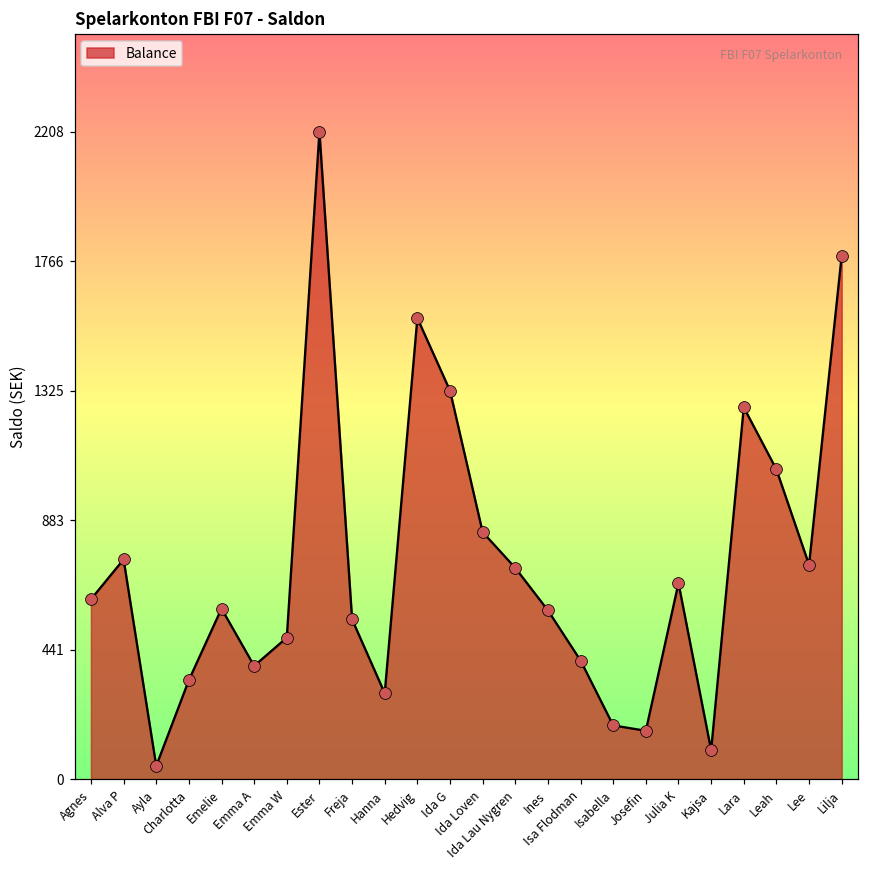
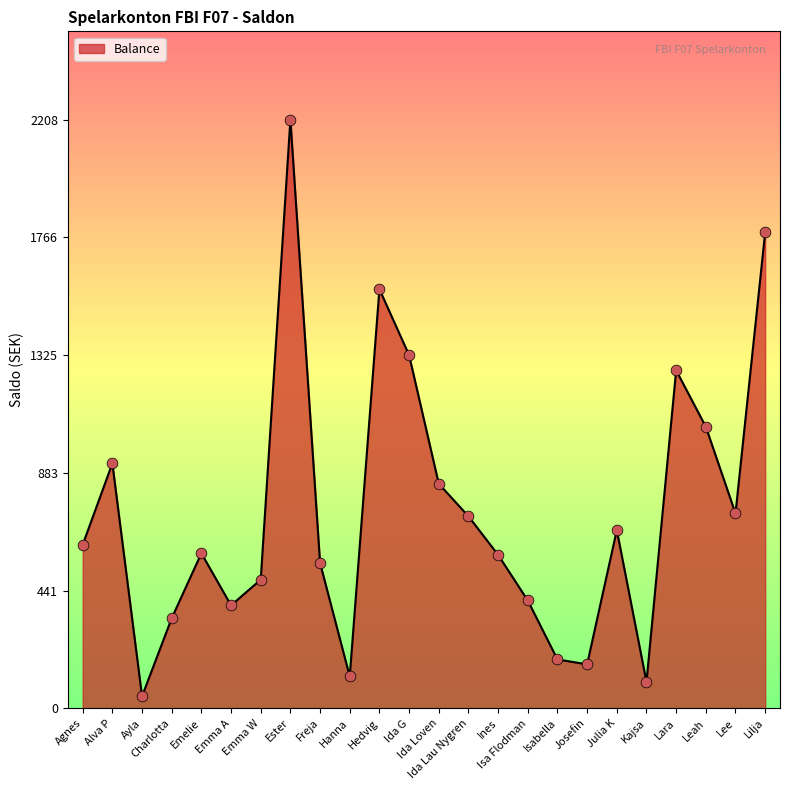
  {
    "Agnes": 610,
-   "Alva P": 750,
+   "Alva P": 920,
    "Ayla": 50,
    "Charlotta": 340,
    "Emelie": 580,
    "Emma A": 390,
    "Emma W": 480,
    "Ester": 2210,
    "Freja": 550,
-   "Hanna": 290,
+   "Hanna": 120,
    "Hedvig": 1570,
    "Ida G": 1330,
    "Ida Loven": 840,
    "Ida Lau Nygren": 720,
    "Ines": 580,
    "Isa Flodman": 400,
    "Isabella": 180,
    "Josefin": 170,
    "Julia K": 670,
    "Kajsa": 100,
    "Lara": 1270,
    "Leah": 1060,
    "Lee": 730,
    "Lilja": 1790
  }
